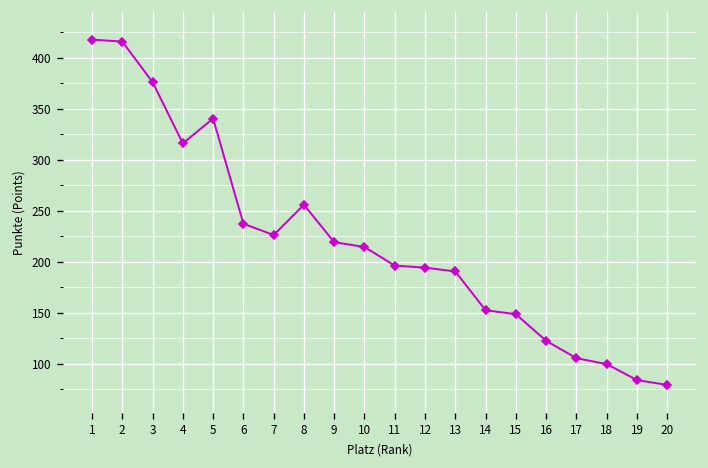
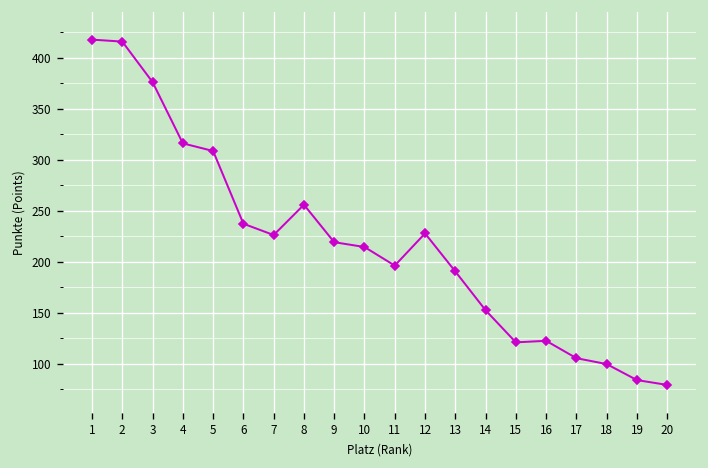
  {
    "1": 420,
    "2": 420,
    "3": 380,
    "4": 320,
-   "5": 340,
+   "5": 310,
    "6": 240,
    "7": 230,
    "8": 260,
    "9": 220,
    "10": 210,
    "11": 200,
-   "12": 190,
+   "12": 230,
    "13": 190,
    "14": 150,
-   "15": 150,
+   "15": 120,
    "16": 120,
    "17": 110,
    "18": 100,
    "19": 80,
    "20": 80
  }
